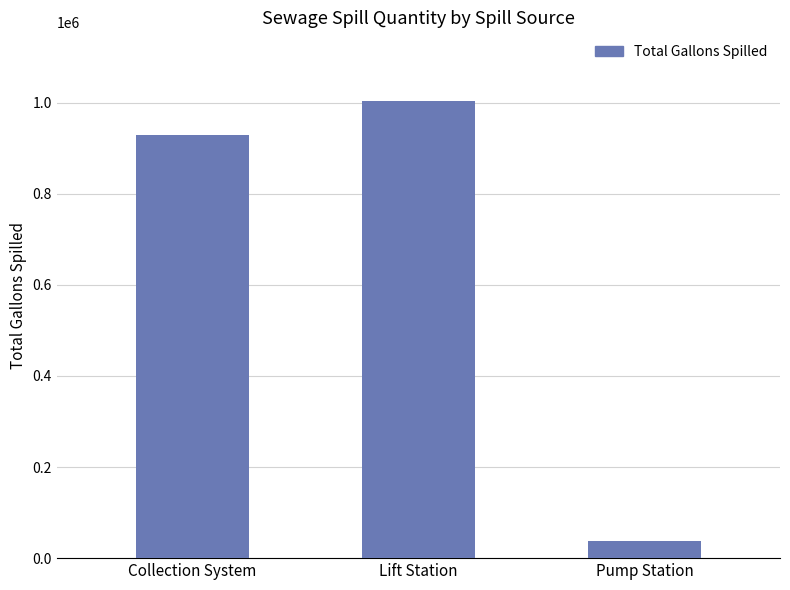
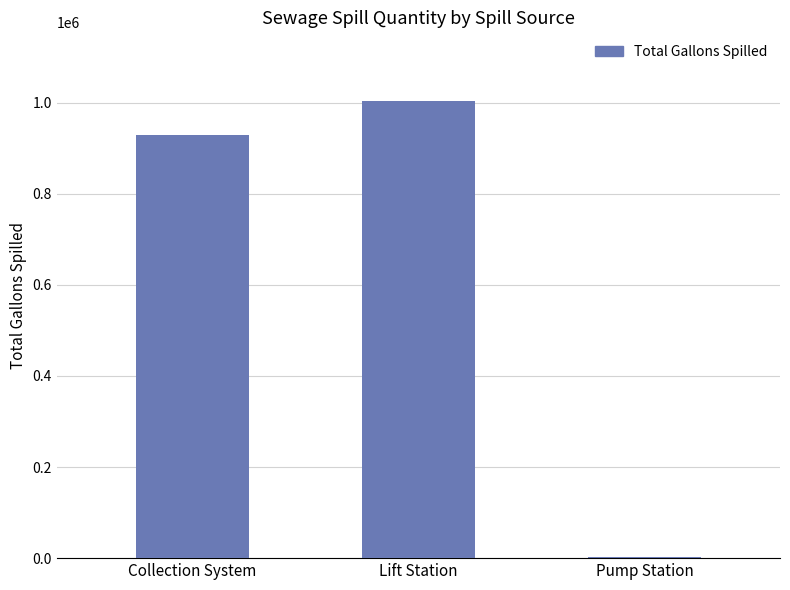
  {
    "Collection System": 930000,
    "Lift Station": 1000000,
-   "Pump Station": 40000
+   "Pump Station": 0
  }
